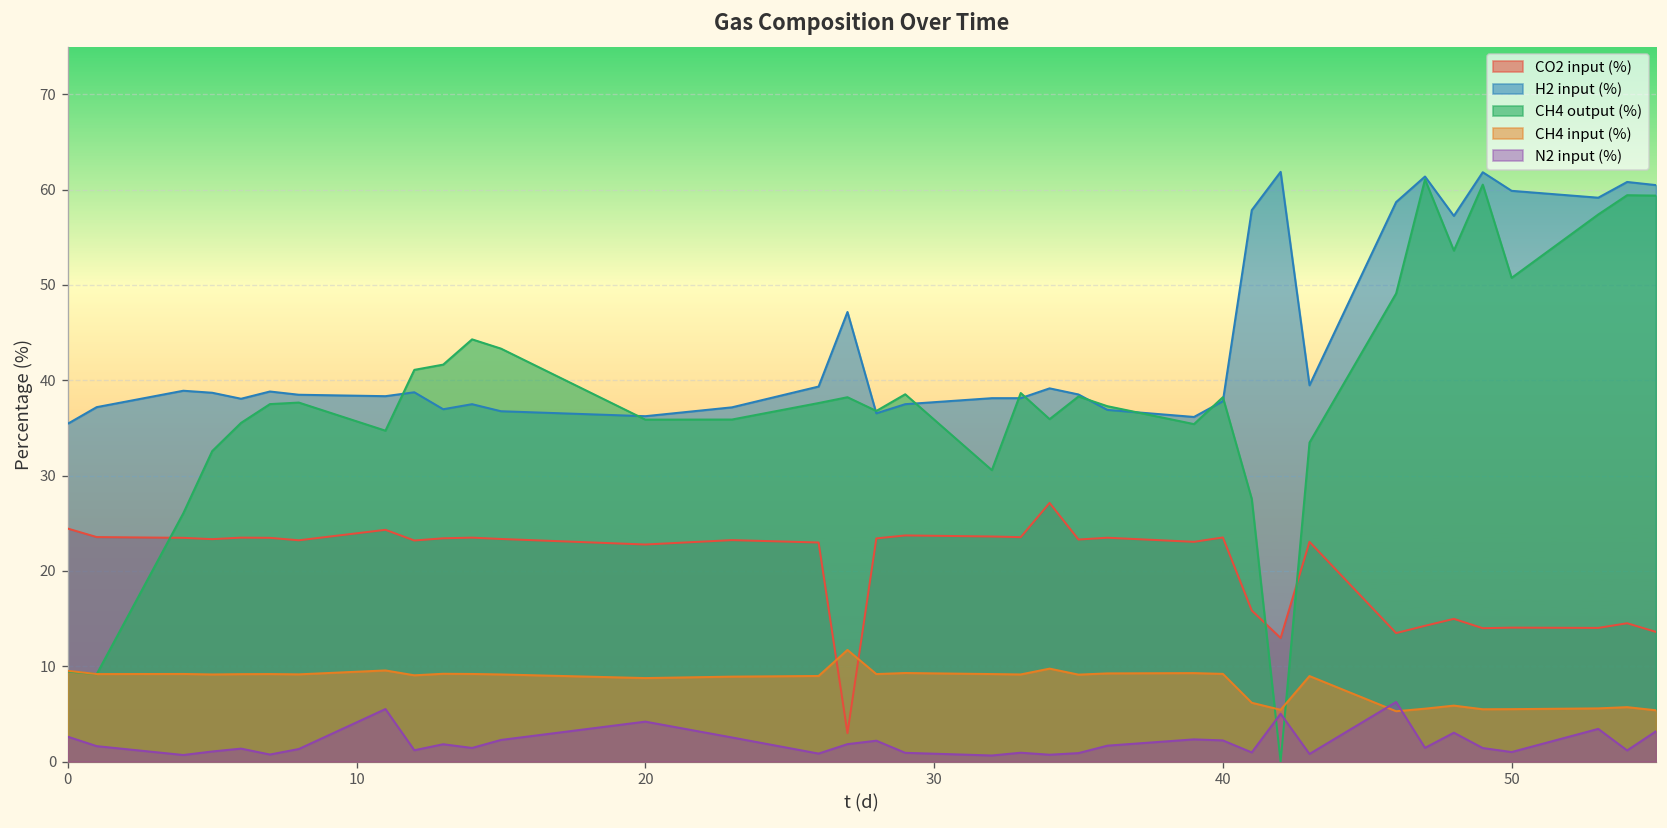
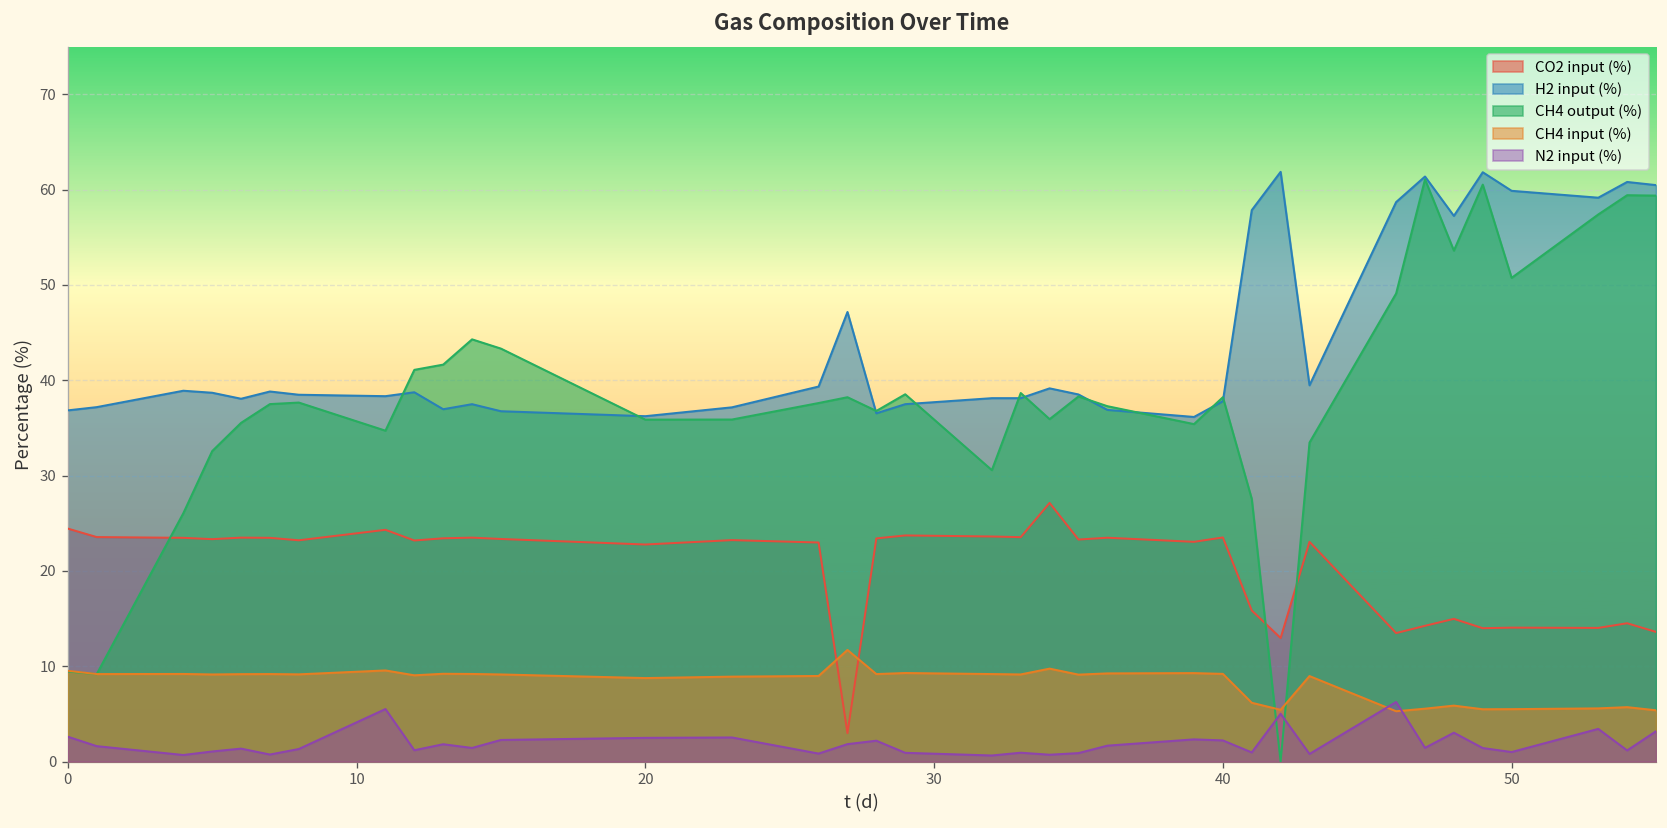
  {
    "H2 input (%)": {
-     "0": 35,
+     "0": 37,
      "20": 36,
      "40": 38,
      "50": 60
    },
    "CH4 output (%)": {
      "20": 36,
      "40": 38,
      "50": 51
    },
    "N2 input (%)": {
      "0": 3,
-     "20": 4,
+     "20": 3,
      "40": 2,
      "50": 1
    }
  }
